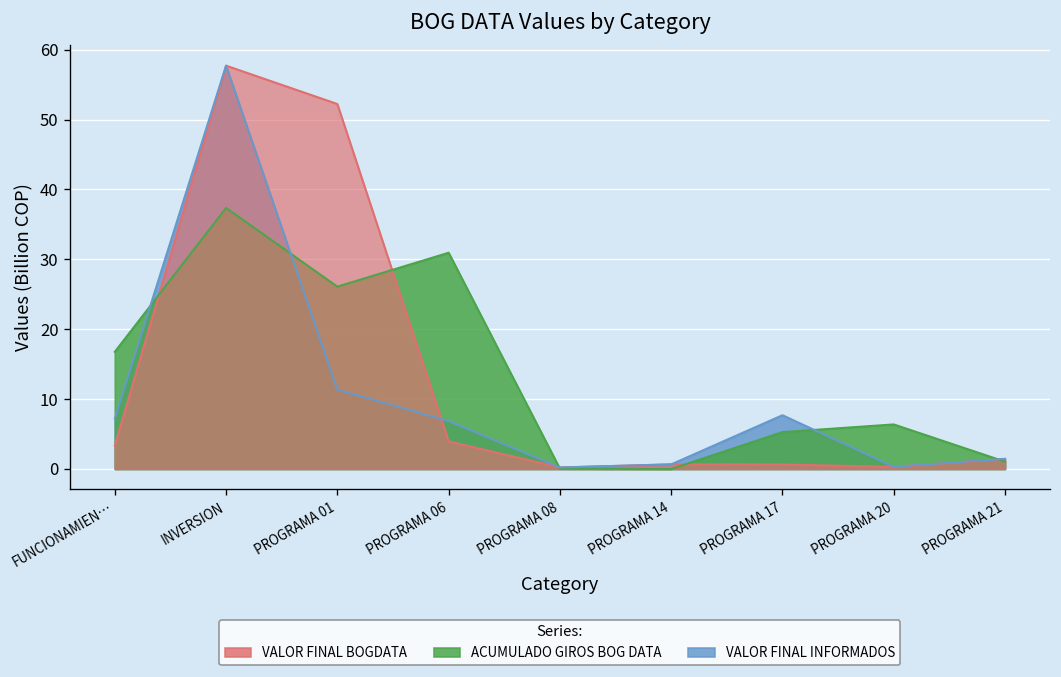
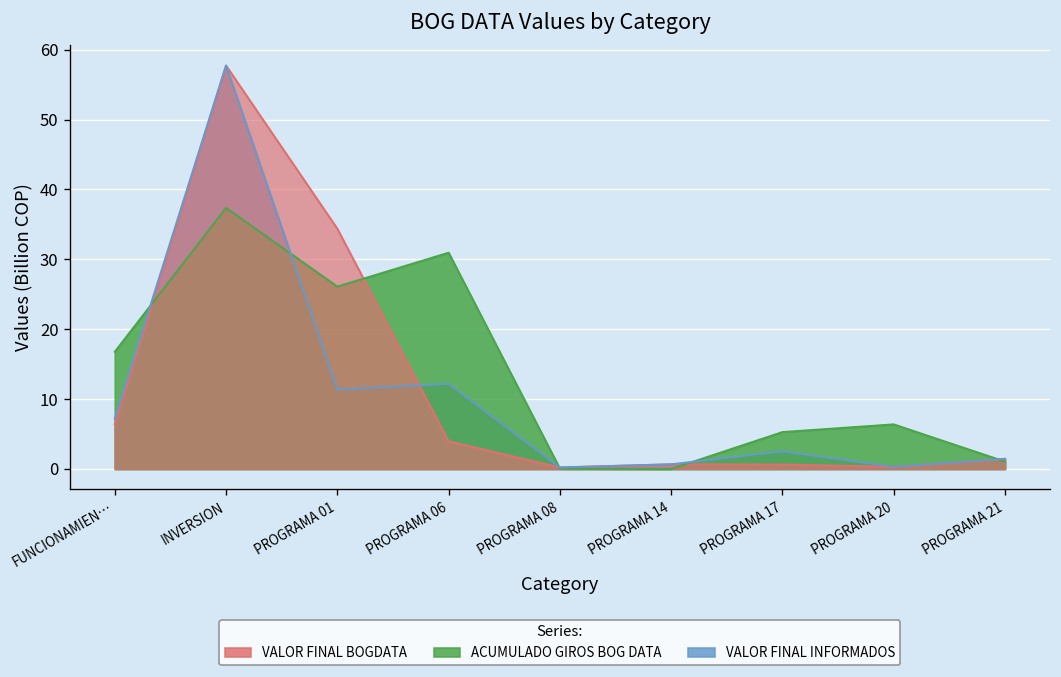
  {
    "VALOR FINAL INFORMADOS": {
      "FUNCIONAMIEN…": 7,
      "PROGRAMA 01": 11,
-     "PROGRAMA 06": 7,
-     "PROGRAMA 17": 8
+     "PROGRAMA 06": 12,
+     "PROGRAMA 17": 3
    },
    "ACUMULADO GIROS BOG DATA": {
      "FUNCIONAMIEN…": 17,
      "INVERSION": 37,
      "PROGRAMA 01": 26,
      "PROGRAMA 06": 31,
      "PROGRAMA 14": 0,
      "PROGRAMA 17": 5,
      "PROGRAMA 20": 6
    },
    "VALOR FINAL BOGDATA": {
-     "FUNCIONAMIEN…": 3,
-     "PROGRAMA 01": 52,
+     "FUNCIONAMIEN…": 6,
+     "PROGRAMA 01": 34,
      "PROGRAMA 06": 4,
      "PROGRAMA 17": 1
    }
  }
